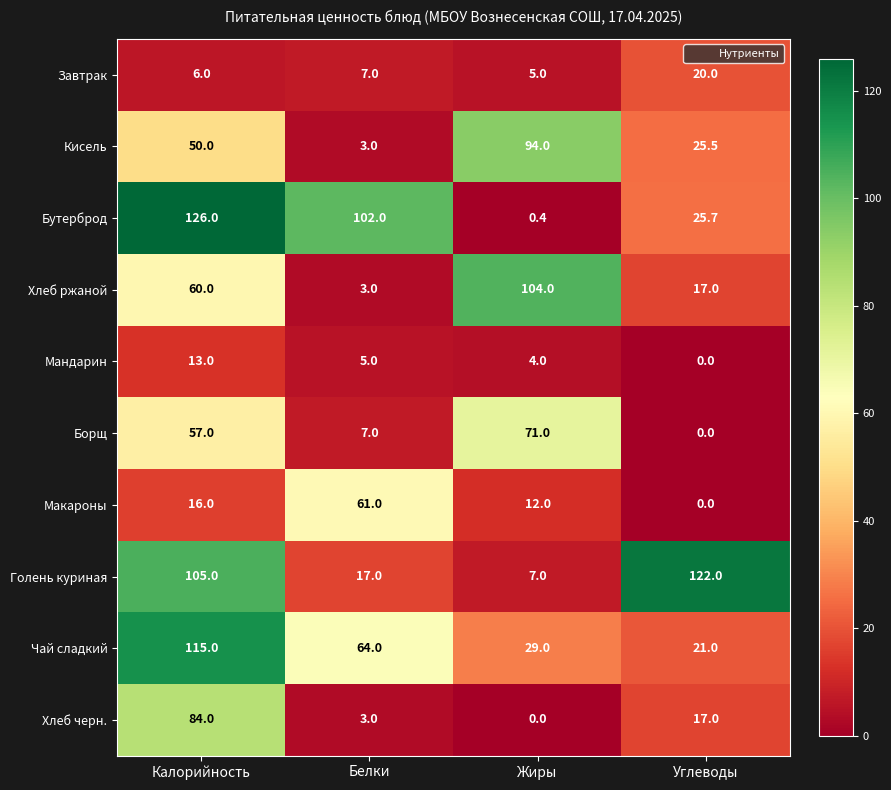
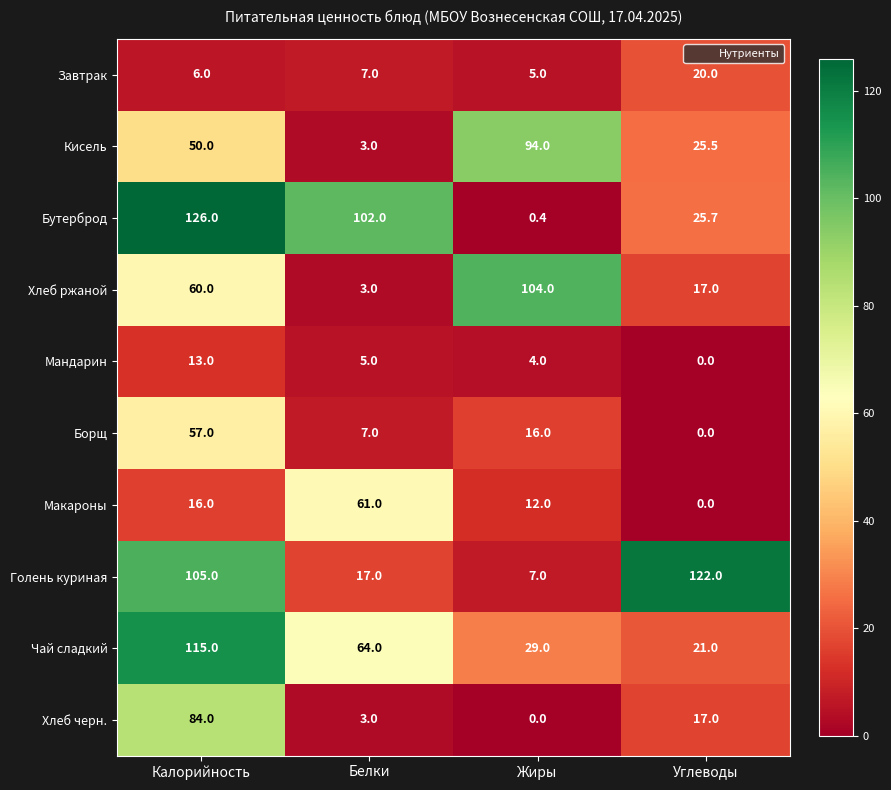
  {
    "Завтрак": {
      "Калорийность": 6.0,
      "Белки": 7.0,
      "Жиры": 5.0,
      "Углеводы": 20.0
    },
    "Кисель": {
      "Калорийность": 50.0,
      "Белки": 3.0,
      "Жиры": 94.0,
      "Углеводы": 25.5
    },
    "Бутерброд": {
      "Калорийность": 126.0,
      "Белки": 102.0,
      "Жиры": 0.4,
      "Углеводы": 25.7
    },
    "Хлеб ржаной": {
      "Калорийность": 60.0,
      "Белки": 3.0,
      "Жиры": 104.0,
      "Углеводы": 17.0
    },
    "Мандарин": {
      "Калорийность": 13.0,
      "Белки": 5.0,
      "Жиры": 4.0,
      "Углеводы": 0.0
    },
    "Борщ": {
      "Калорийность": 57.0,
      "Белки": 7.0,
-     "Жиры": 71.0,
+     "Жиры": 16.0,
      "Углеводы": 0.0
    },
    "Макароны": {
      "Калорийность": 16.0,
      "Белки": 61.0,
      "Жиры": 12.0,
      "Углеводы": 0.0
    },
    "Голень куриная": {
      "Калорийность": 105.0,
      "Белки": 17.0,
      "Жиры": 7.0,
      "Углеводы": 122.0
    },
    "Чай сладкий": {
      "Калорийность": 115.0,
      "Белки": 64.0,
      "Жиры": 29.0,
      "Углеводы": 21.0
    },
    "Хлеб черн.": {
      "Калорийность": 84.0,
      "Белки": 3.0,
      "Жиры": 0.0,
      "Углеводы": 17.0
    }
  }
